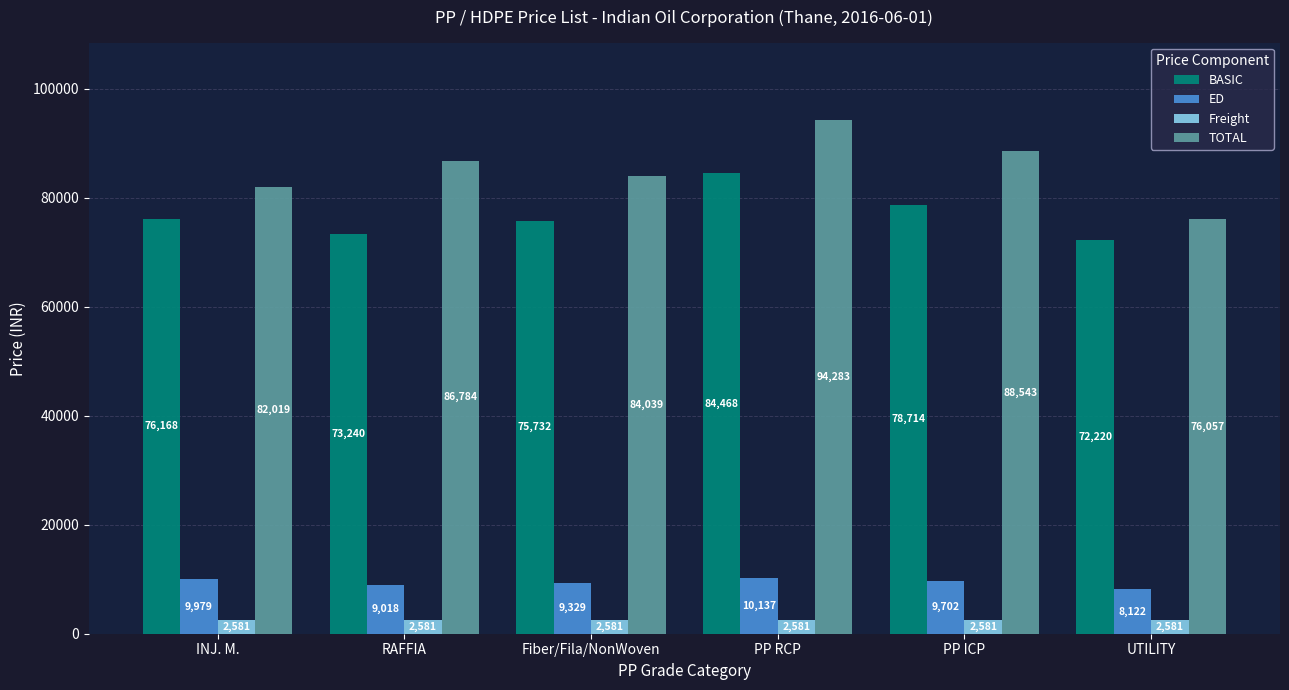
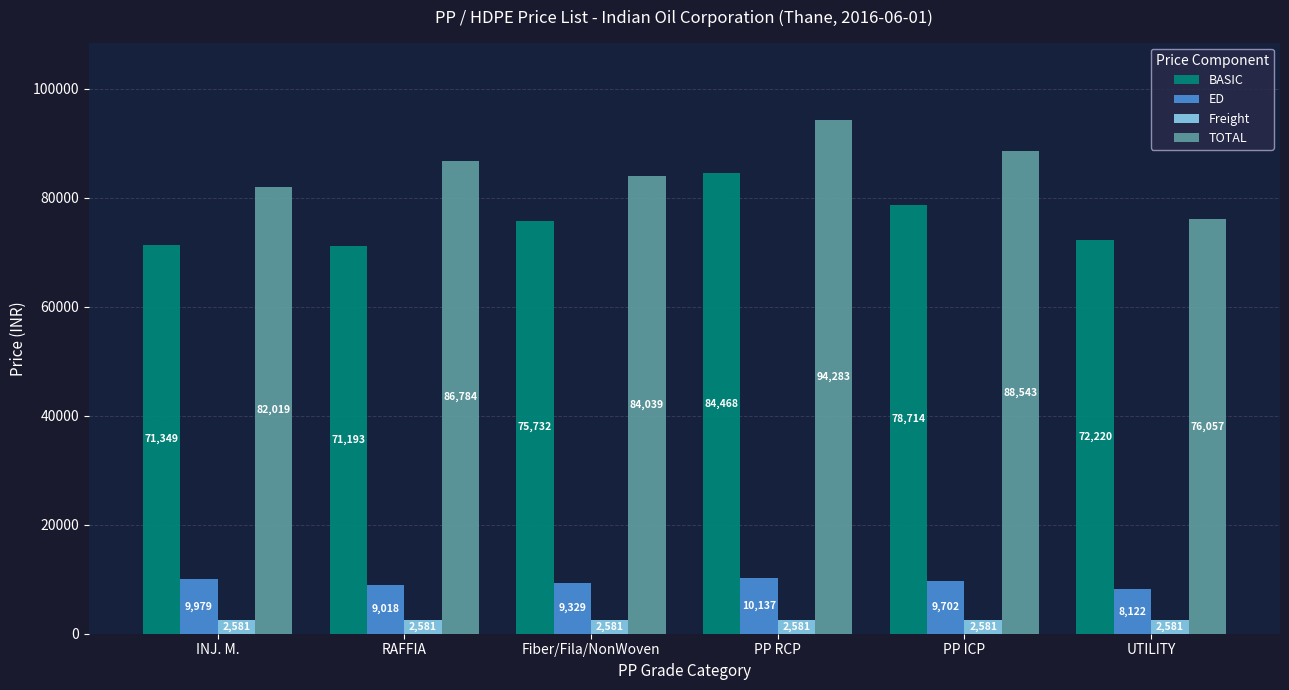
  {
    "BASIC": {
-     "INJ. M.": "76,168",
-     "RAFFIA": "73,240",
+     "INJ. M.": "71,349",
+     "RAFFIA": "71,193",
      "Fiber/Fila/NonWoven": "75,732",
      "PP RCP": "84,468",
      "PP ICP": "78,714",
      "UTILITY": "72,220"
    },
    "ED": {
      "INJ. M.": "9,979",
      "RAFFIA": "9,018",
      "Fiber/Fila/NonWoven": "9,329",
      "PP RCP": "10,137",
      "PP ICP": "9,702",
      "UTILITY": "8,122"
    },
    "Freight": {
      "INJ. M.": "2,581",
      "RAFFIA": "2,581",
      "Fiber/Fila/NonWoven": "2,581",
      "PP RCP": "2,581",
      "PP ICP": "2,581",
      "UTILITY": "2,581"
    },
    "TOTAL": {
      "INJ. M.": "82,019",
      "RAFFIA": "86,784",
      "Fiber/Fila/NonWoven": "84,039",
      "PP RCP": "94,283",
      "PP ICP": "88,543",
      "UTILITY": "76,057"
    }
  }
